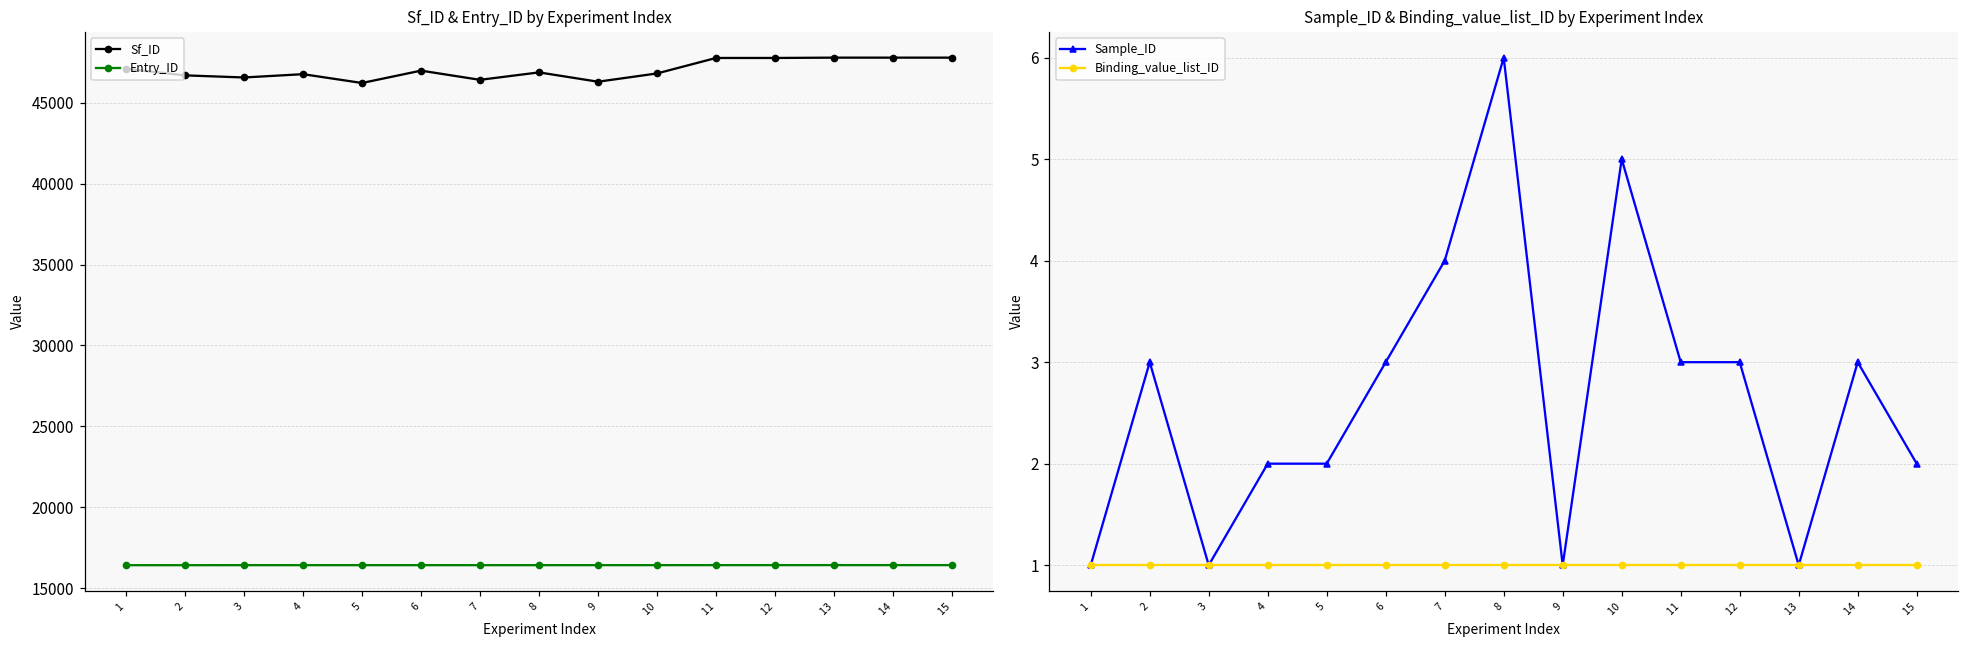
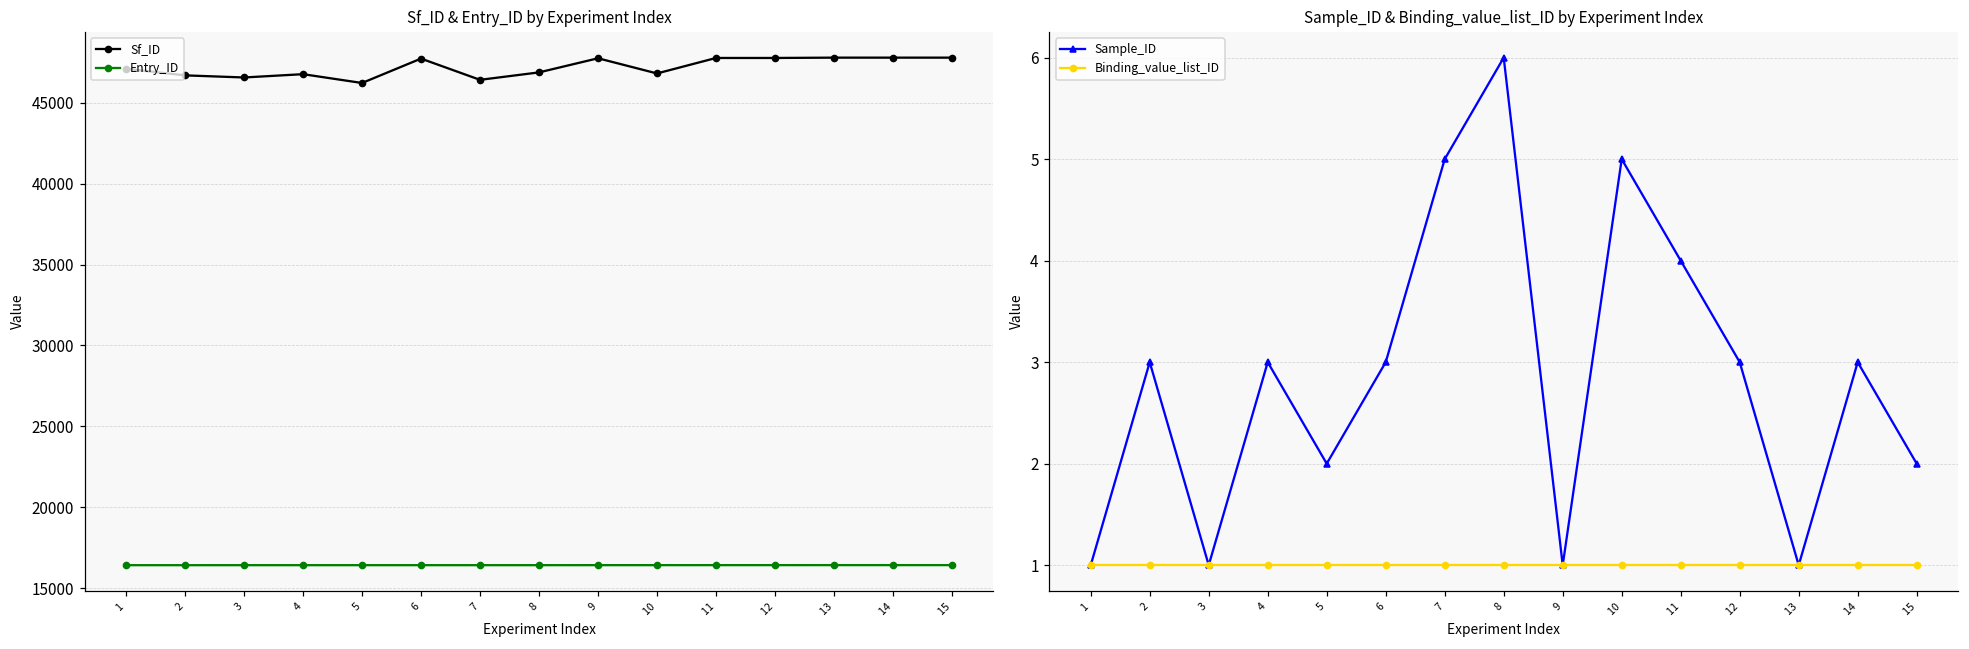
  {
    "Sf_ID & Entry_ID by Experiment Index": {
      "Sf_ID": {
        "2": 46700,
        "3": 46600,
        "4": 46800,
        "5": 46200,
-       "6": 47000,
+       "6": 47700,
        "7": 46400,
        "8": 46900,
-       "9": 46300,
+       "9": 47800,
        "10": 46800,
        "11": 47800,
        "12": 47800,
        "13": 47800,
        "14": 47800,
        "15": 47800
      },
      "Entry_ID": {
        "1": 16400,
        "2": 16400,
        "3": 16400,
        "4": 16400,
        "5": 16400,
        "6": 16400,
        "7": 16400,
        "8": 16400,
        "9": 16400,
        "10": 16400,
        "11": 16400,
        "12": 16400,
        "13": 16400,
        "14": 16400,
        "15": 16400
      }
    },
    "Sample_ID & Binding_value_list_ID by Experiment Index": {
      "Sample_ID": {
        "2": 3,
-       "4": 2,
+       "4": 3,
        "5": 2,
        "6": 3,
-       "7": 4,
+       "7": 5,
        "8": 6,
        "10": 5,
-       "11": 3,
+       "11": 4,
        "12": 3,
        "14": 3,
        "15": 2
      },
      "Binding_value_list_ID": {
        "2": 1,
        "4": 1,
        "5": 1,
        "6": 1,
        "7": 1,
        "8": 1,
        "10": 1,
        "11": 1,
        "12": 1,
        "14": 1,
        "15": 1
      }
    }
  }
